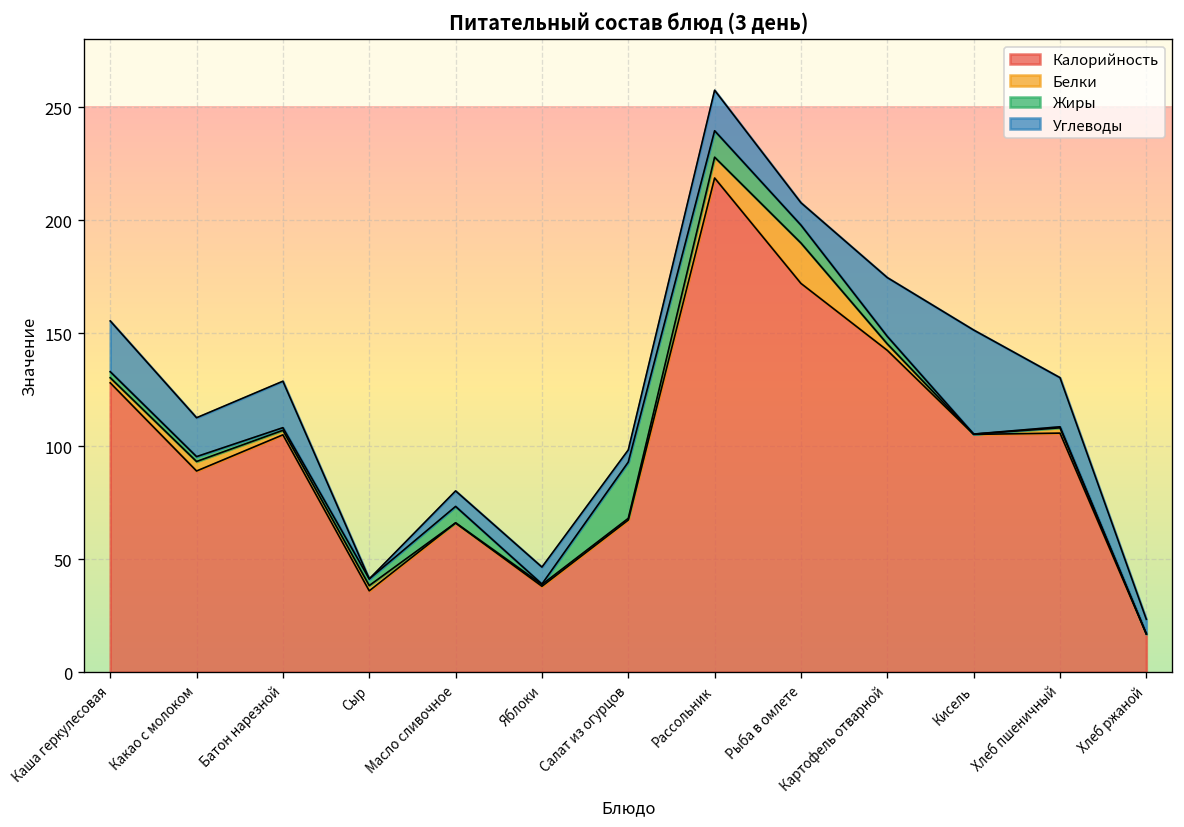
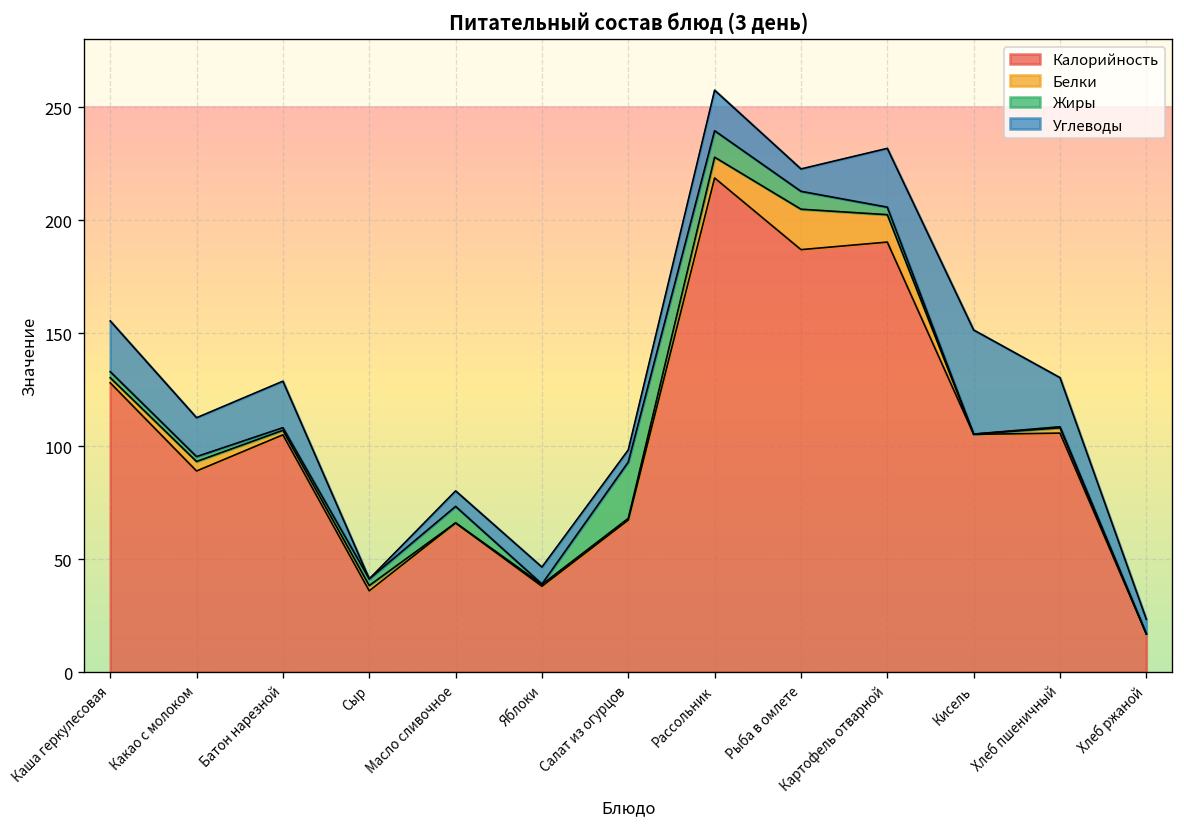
  {
    "Калорийность": {
      "Каша геркулесовая": 128,
      "Какао с молоком": 89,
      "Батон нарезной": 105,
      "Сыр": 36,
      "Рассольник": 219,
-     "Рыба в омлете": 172,
-     "Картофель отварной": 142,
+     "Рыба в омлете": 187,
+     "Картофель отварной": 190,
      "Хлеб пшеничный": 106
    },
    "Белки": {
      "Каша геркулесовая": 2,
      "Какао с молоком": 4,
      "Сыр": 2,
      "Рассольник": 9,
      "Рыба в омлете": 18,
-     "Картофель отварной": 3
+     "Картофель отварной": 12
    },
    "Жиры": {
      "Каша геркулесовая": 3,
      "Какао с молоком": 2,
      "Масло сливочное": 7,
      "Салат из огурцов": 25,
      "Рассольник": 12,
      "Рыба в омлете": 8,
      "Картофель отварной": 3
    },
    "Углеводы": {
      "Каша геркулесовая": 22,
      "Какао с молоком": 17,
      "Батон нарезной": 21,
      "Масло сливочное": 7,
      "Яблоки": 8,
      "Салат из огурцов": 5,
      "Рассольник": 18,
      "Рыба в омлете": 10,
      "Картофель отварной": 26,
      "Кисель": 46,
      "Хлеб пшеничный": 22,
      "Хлеб ржаной": 6
    }
  }
